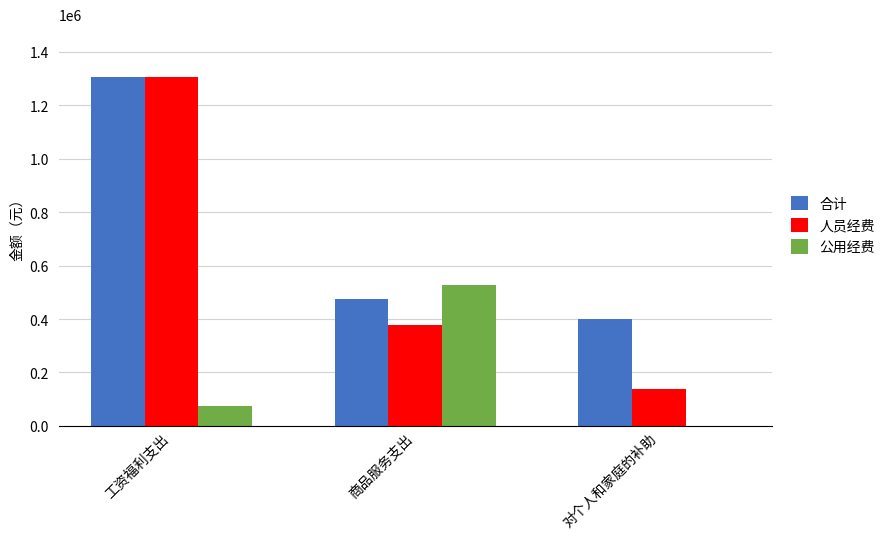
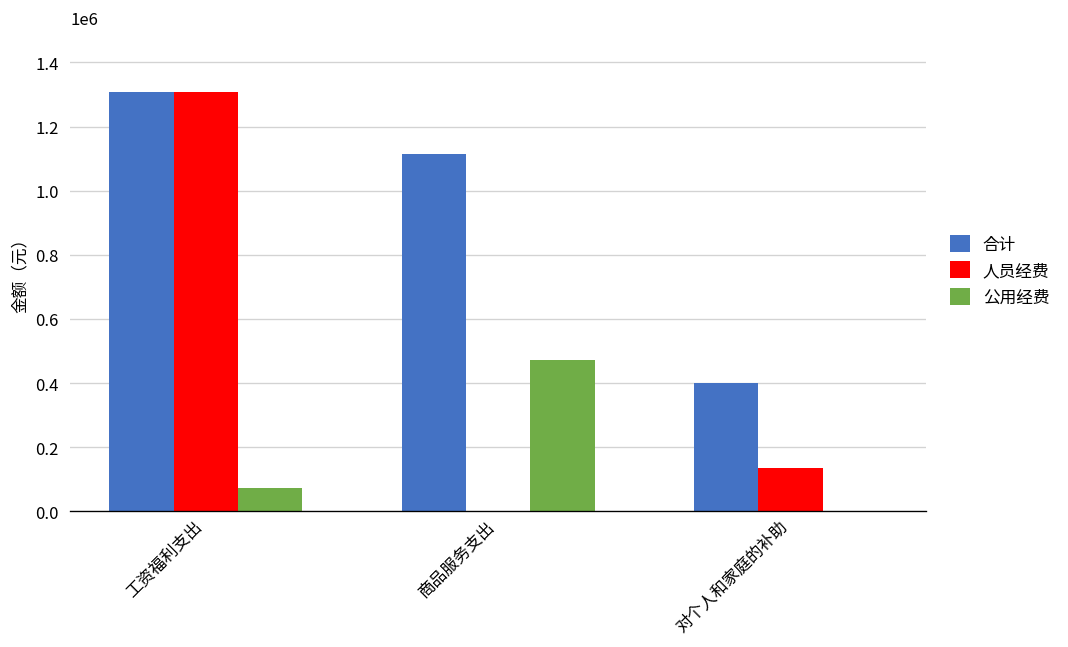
  {
    "合计": {
      "工资福利支出": 1310000,
-     "商品服务支出": 470000,
+     "商品服务支出": 1110000,
      "对个人和家庭的补助": 400000
    },
    "人员经费": {
      "工资福利支出": 1310000,
-     "商品服务支出": 380000,
+     "商品服务支出": 0,
      "对个人和家庭的补助": 140000
    },
    "公用经费": {
      "工资福利支出": 70000,
-     "商品服务支出": 530000,
+     "商品服务支出": 470000,
      "对个人和家庭的补助": 0
    }
  }
